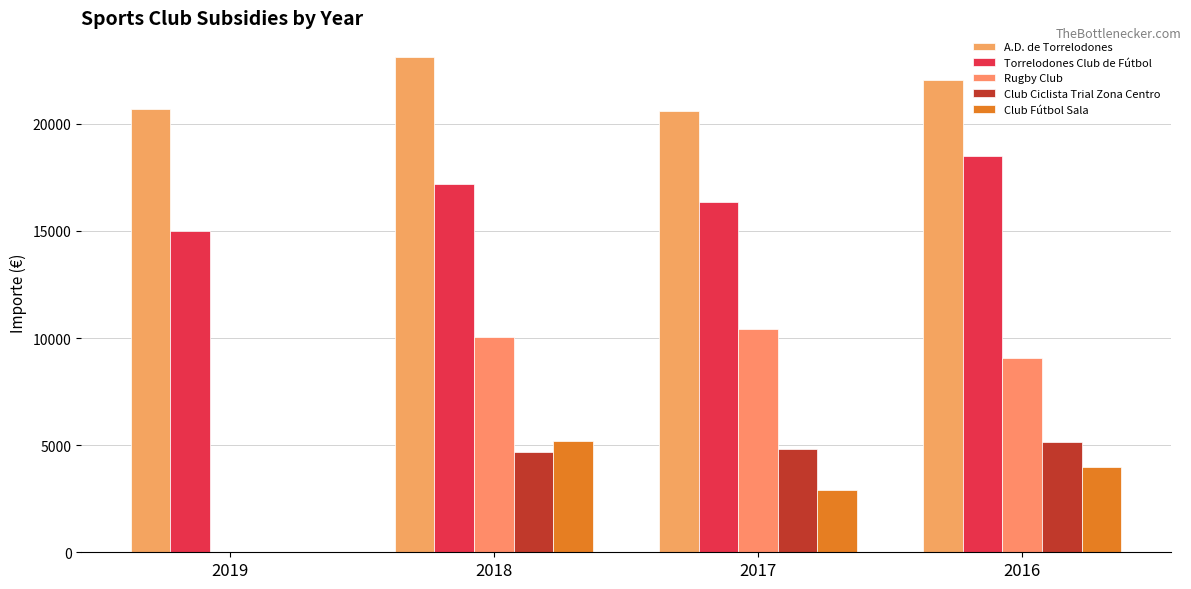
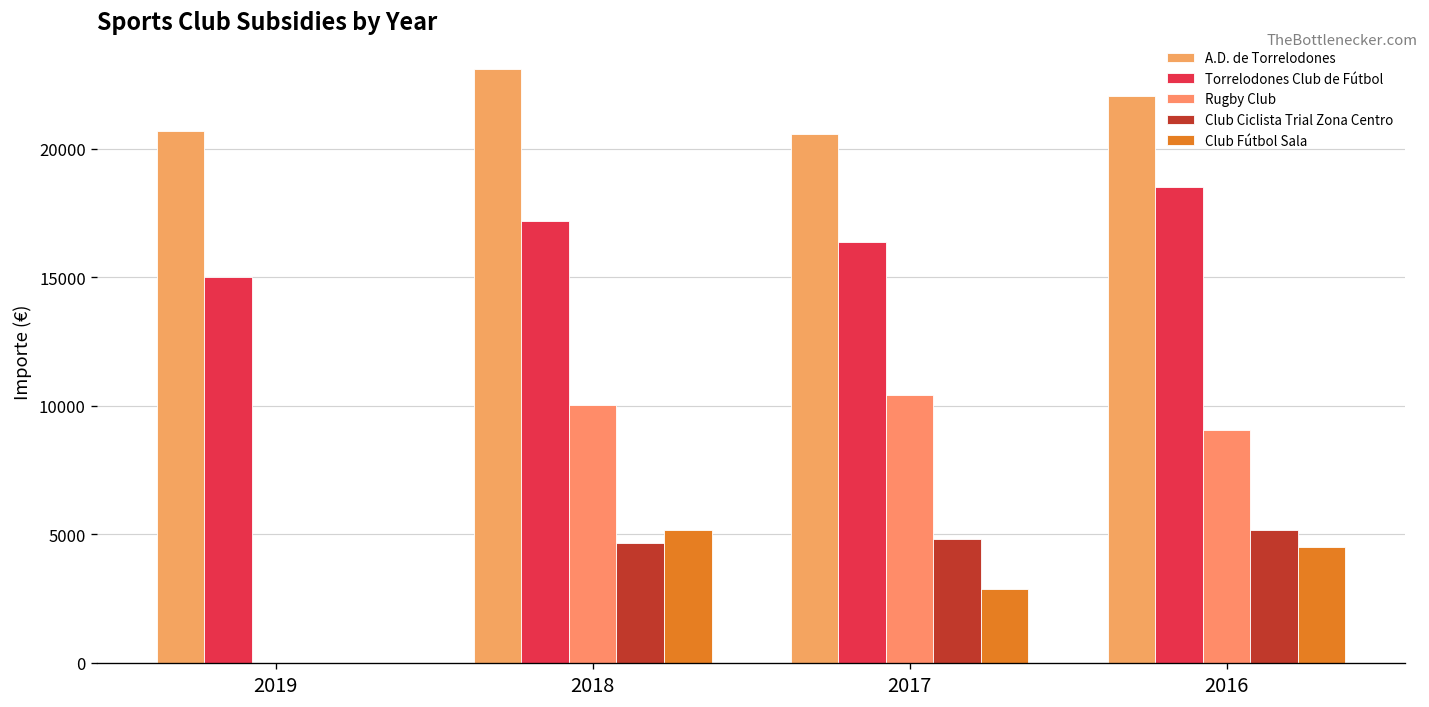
  {
    "Club Fútbol Sala": {
      "2019": 0,
      "2018": 5200,
      "2017": 2900,
-     "2016": 4000
+     "2016": 4500
    }
  }
